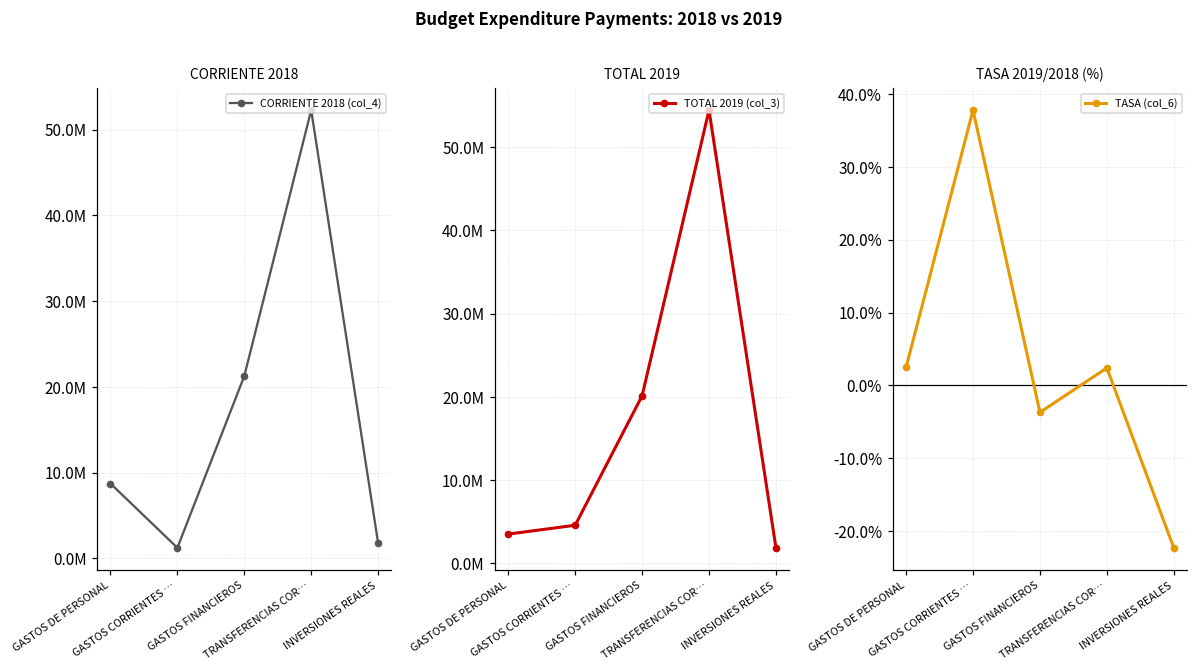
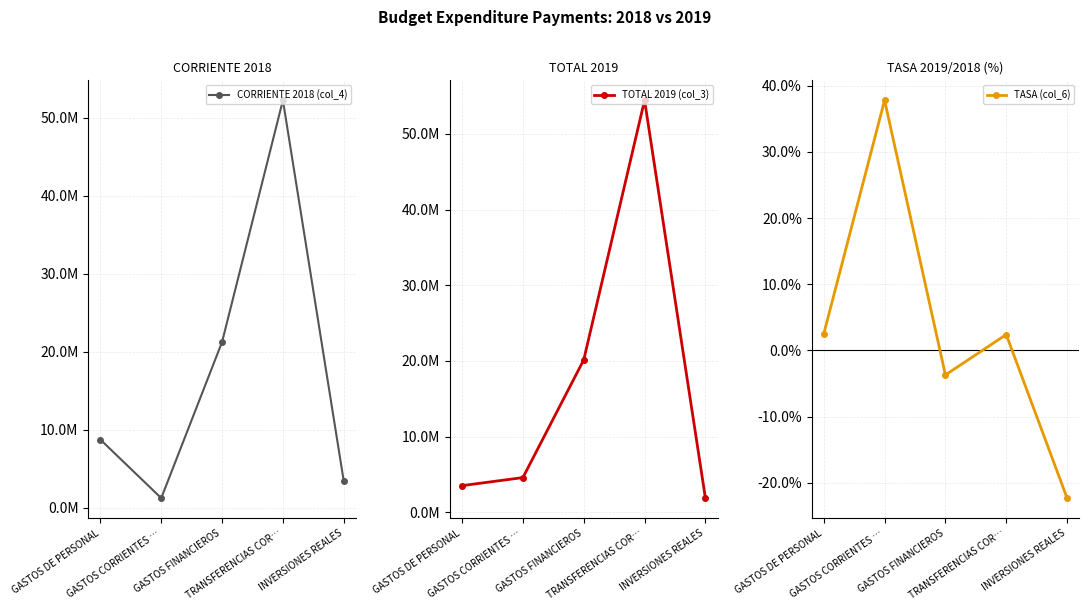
  {
    "CORRIENTE 2018": {
      "GASTOS DE PERSONAL": "9000000",
      "GASTOS CORRIENTES …": "1000000",
      "GASTOS FINANCIEROS": "21000000",
-     "INVERSIONES REALES": "2000000"
+     "INVERSIONES REALES": "3000000"
    },
    "TOTAL 2019": {
      "GASTOS DE PERSONAL": "4000000",
      "GASTOS CORRIENTES …": "5000000",
      "GASTOS FINANCIEROS": "20000000",
      "INVERSIONES REALES": "2000000"
    },
    "TASA 2019/2018 (%)": {
      "GASTOS DE PERSONAL": "3%",
      "GASTOS CORRIENTES …": "38%",
      "GASTOS FINANCIEROS": "-4%",
      "TRANSFERENCIAS COR…": "2%",
      "INVERSIONES REALES": "-22%"
    }
  }
